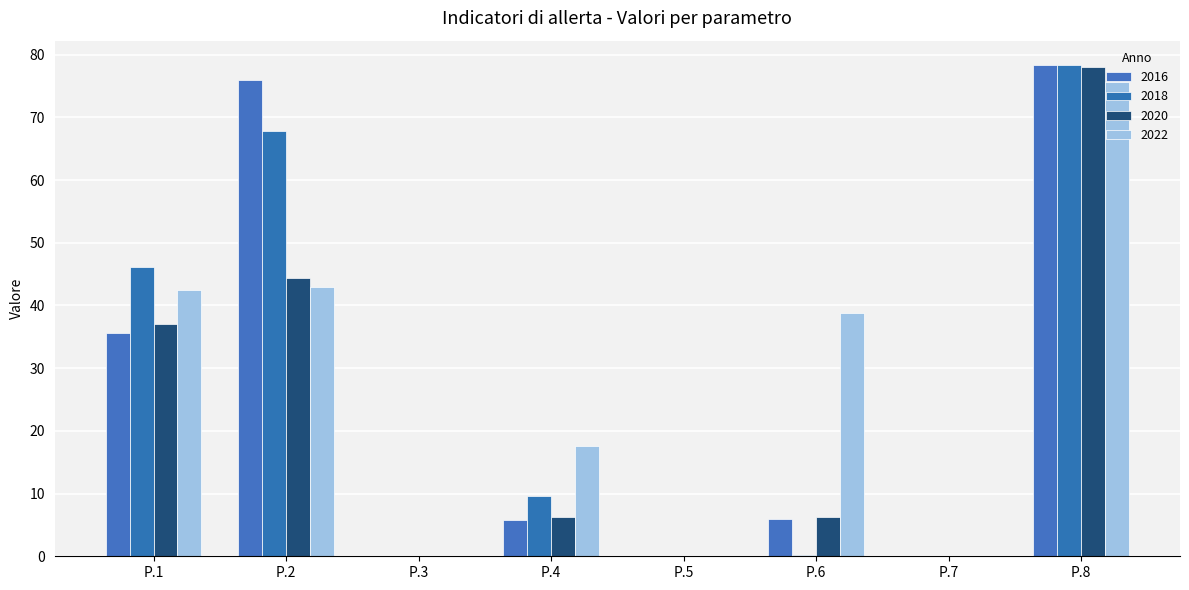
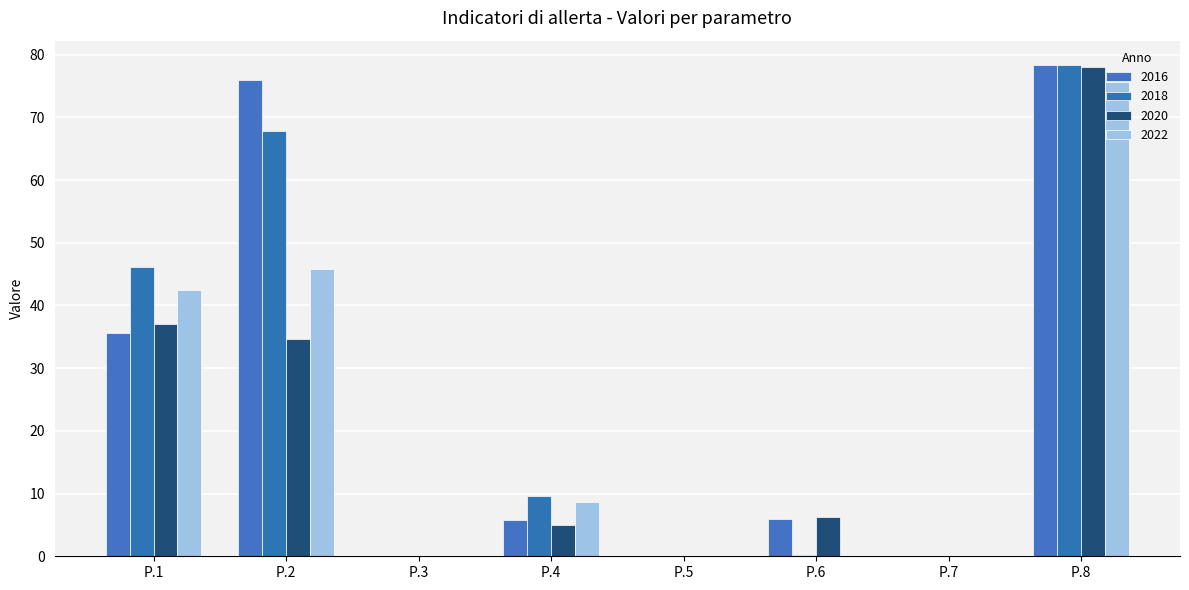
  {
    "2020": {
      "P.1": 37,
-     "P.2": 44,
+     "P.2": 35,
      "P.3": 0,
-     "P.4": 6,
+     "P.4": 5,
      "P.5": 0,
      "P.6": 6,
      "P.8": 78
    },
    "2022": {
      "P.1": 43,
-     "P.2": 43,
+     "P.2": 46,
      "P.3": 0,
-     "P.4": 18,
+     "P.4": 9,
      "P.5": 0,
-     "P.6": 39,
+     "P.6": 0,
      "P.7": 0,
      "P.8": 76
    }
  }
